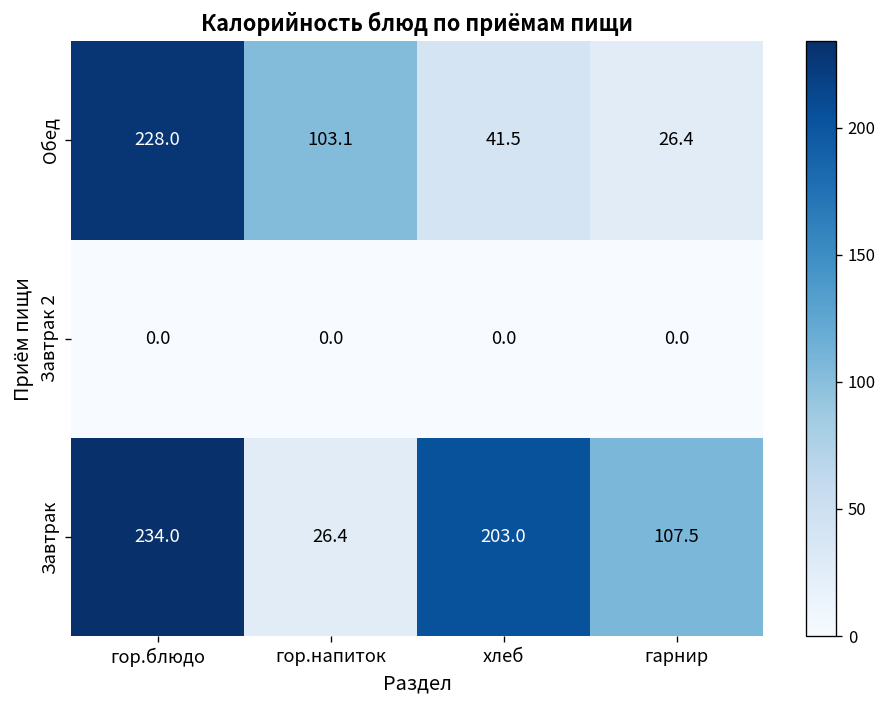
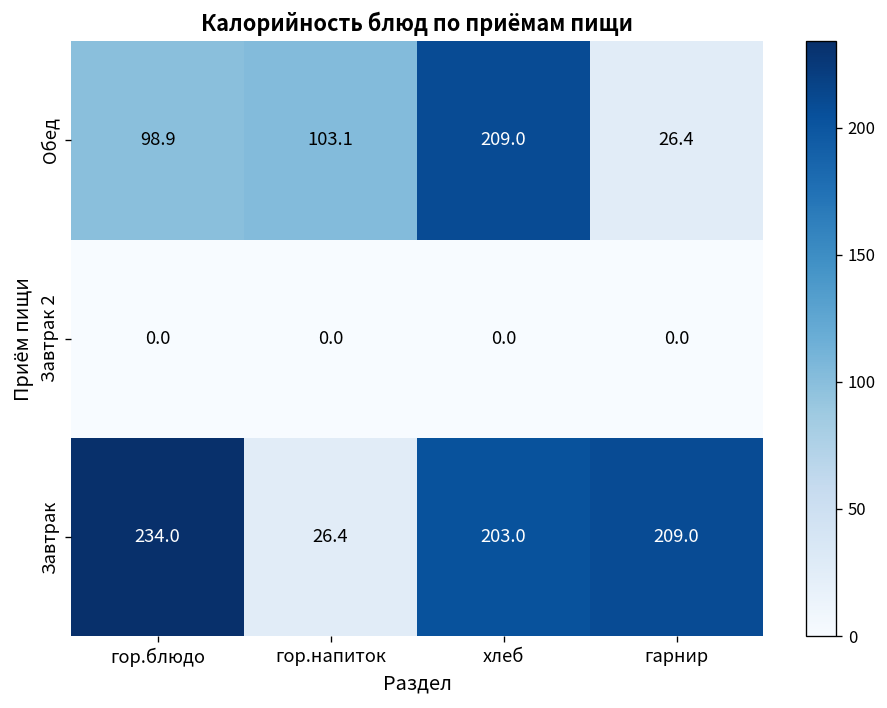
  {
    "Обед": {
-     "гор.блюдо": 228.0,
+     "гор.блюдо": 98.9,
      "гор.напиток": 103.1,
-     "хлеб": 41.5,
+     "хлеб": 209.0,
      "гарнир": 26.4
    },
    "Завтрак 2": {
      "гор.блюдо": 0.0,
      "гор.напиток": 0.0,
      "хлеб": 0.0,
      "гарнир": 0.0
    },
    "Завтрак": {
      "гор.блюдо": 234.0,
      "гор.напиток": 26.4,
      "хлеб": 203.0,
-     "гарнир": 107.5
+     "гарнир": 209.0
    }
  }
